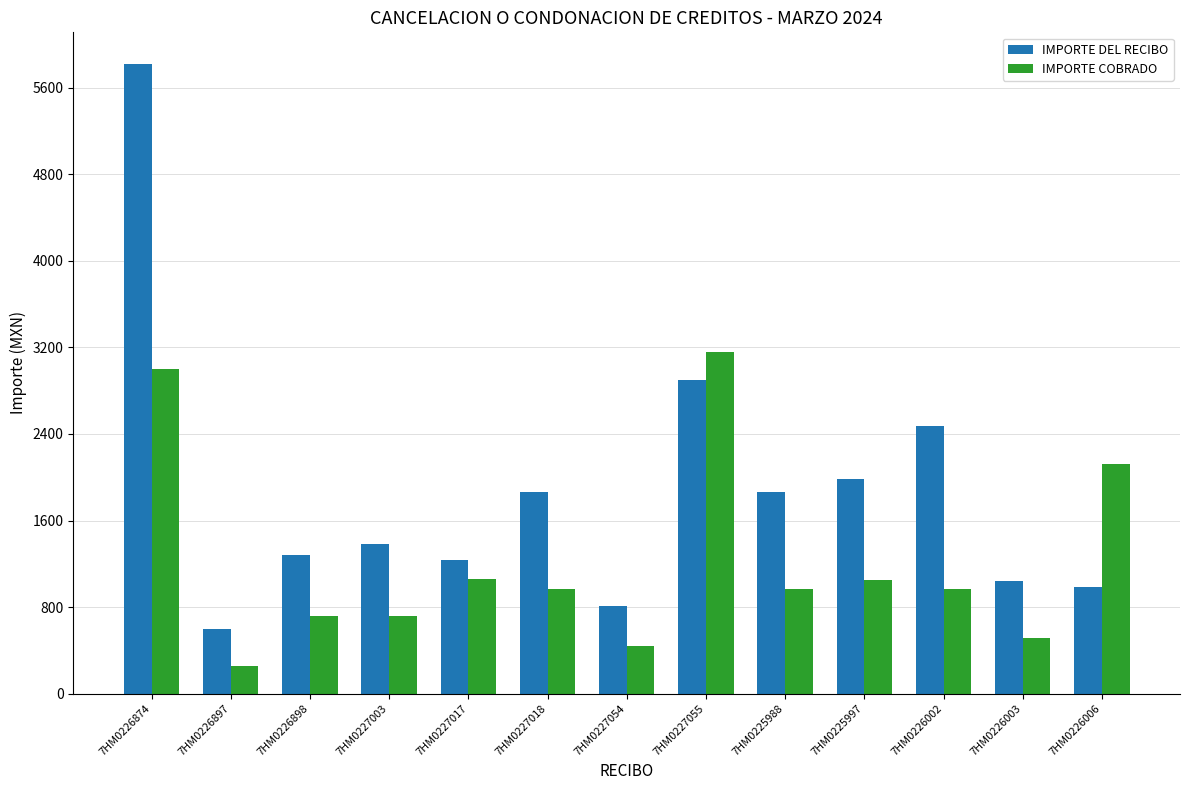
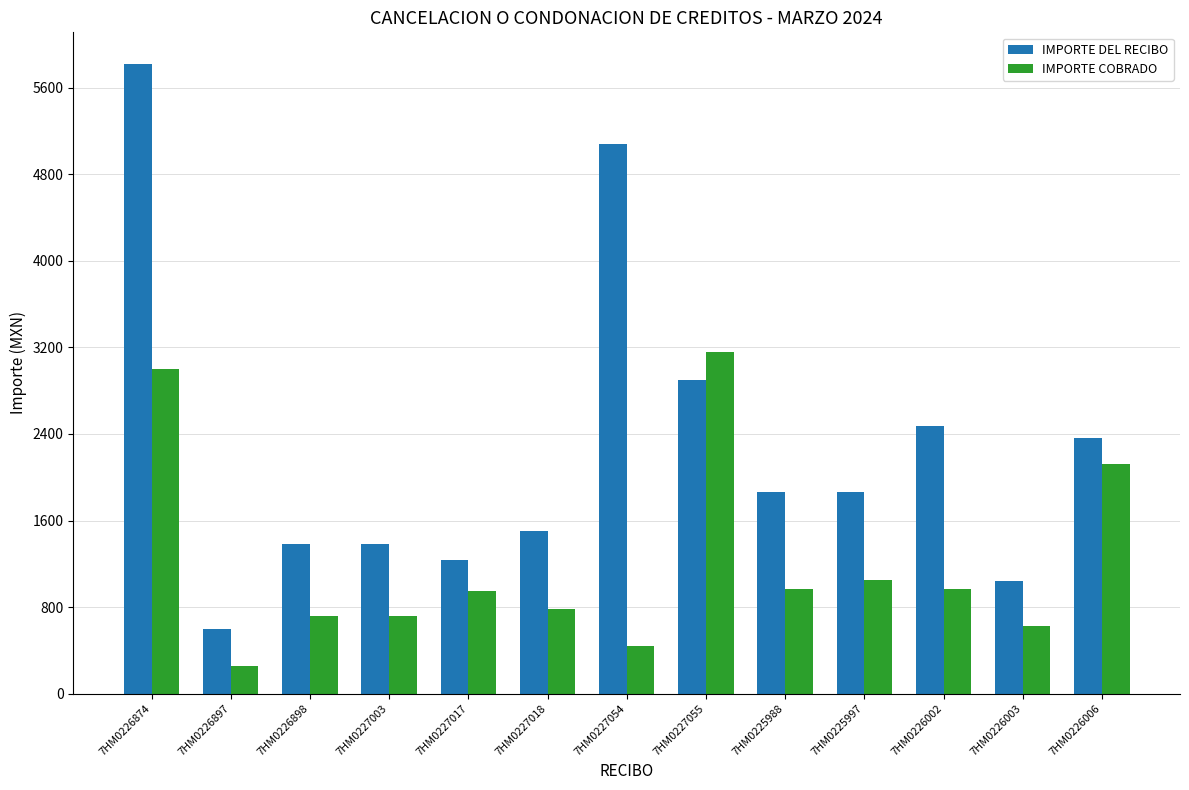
  {
    "IMPORTE DEL RECIBO": {
      "7HM0226874": 5820,
      "7HM0226897": 600,
-     "7HM0226898": 1290,
+     "7HM0226898": 1380,
      "7HM0227003": 1380,
      "7HM0227017": 1240,
-     "7HM0227018": 1860,
-     "7HM0227054": 810,
+     "7HM0227018": 1510,
+     "7HM0227054": 5080,
      "7HM0227055": 2900,
      "7HM0225988": 1860,
-     "7HM0225997": 1980,
+     "7HM0225997": 1860,
      "7HM0226002": 2470,
      "7HM0226003": 1040,
-     "7HM0226006": 990
+     "7HM0226006": 2360
    },
    "IMPORTE COBRADO": {
      "7HM0226874": 3000,
      "7HM0226897": 250,
      "7HM0226898": 720,
      "7HM0227003": 720,
-     "7HM0227017": 1060,
-     "7HM0227018": 960,
+     "7HM0227017": 950,
+     "7HM0227018": 780,
      "7HM0227054": 440,
      "7HM0227055": 3160,
      "7HM0225988": 960,
      "7HM0225997": 1050,
      "7HM0226002": 960,
-     "7HM0226003": 510,
+     "7HM0226003": 620,
      "7HM0226006": 2130
    }
  }
